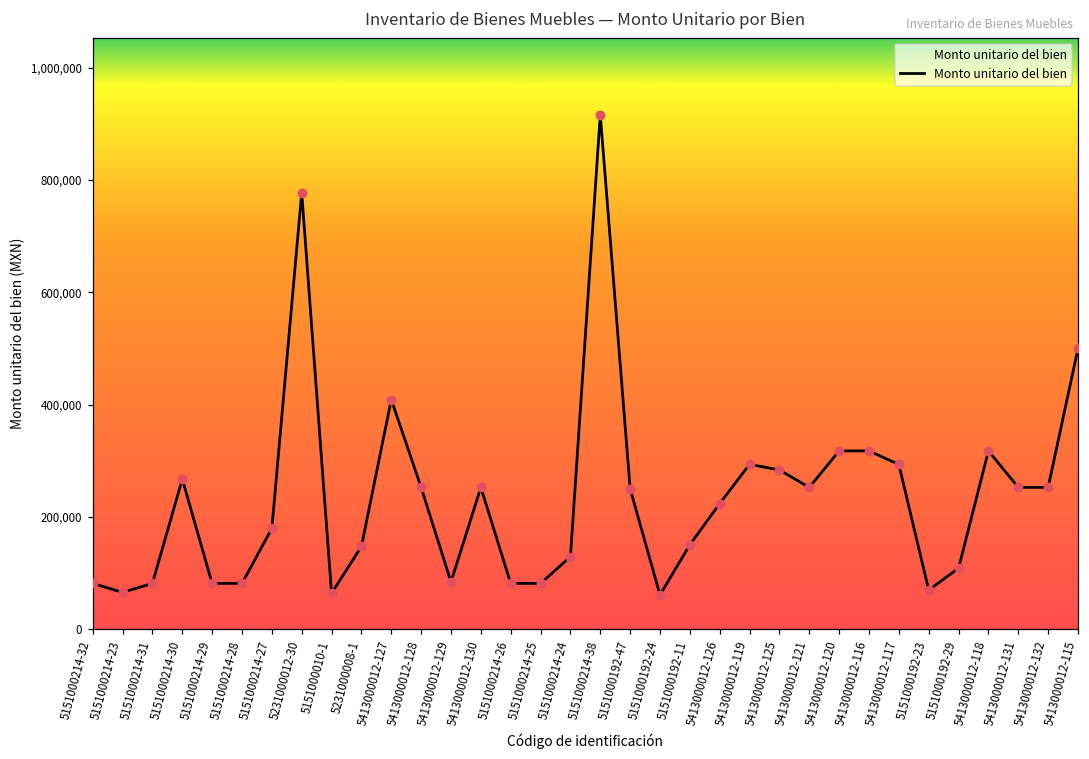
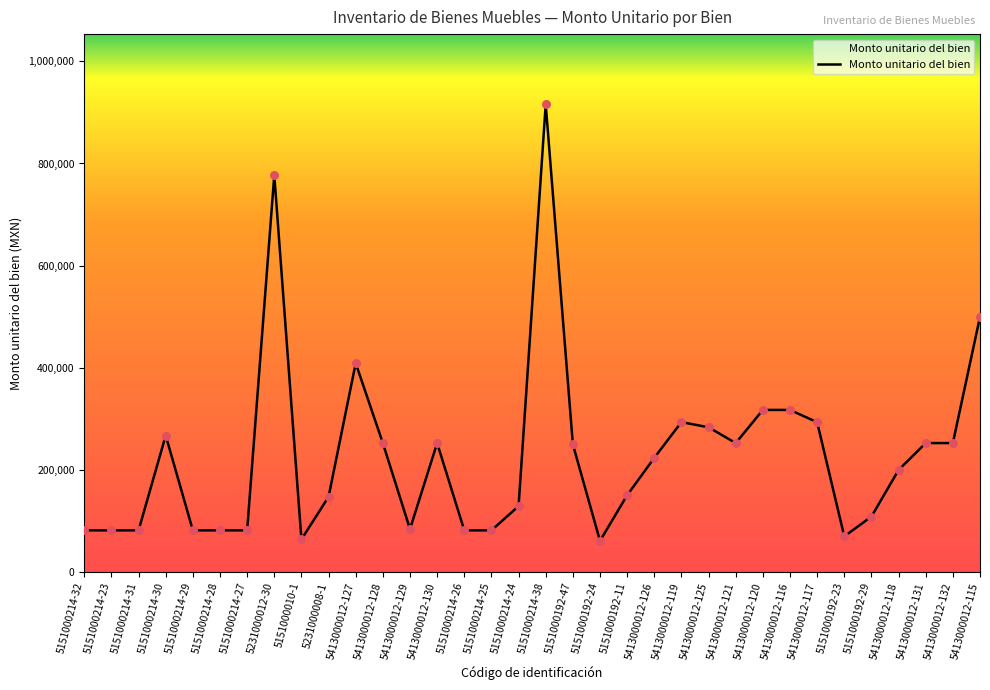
  {
    "5151000214-32": "80,000",
-   "5151000214-23": "70,000",
+   "5151000214-23": "80,000",
    "5151000214-31": "80,000",
    "5151000214-30": "270,000",
    "5151000214-29": "80,000",
    "5151000214-28": "80,000",
-   "5151000214-27": "180,000",
+   "5151000214-27": "80,000",
    "5231000012-30": "780,000",
    "5151000010-1": "60,000",
    "5231000008-1": "150,000",
    "5413000012-127": "410,000",
    "5413000012-128": "250,000",
    "5413000012-129": "80,000",
    "5413000012-130": "250,000",
    "5151000214-26": "80,000",
    "5151000214-25": "80,000",
    "5151000214-24": "130,000",
    "5151000214-38": "920,000",
    "5151000192-47": "250,000",
    "5151000192-24": "60,000",
    "5151000192-11": "150,000",
    "5413000012-126": "220,000",
    "5413000012-119": "290,000",
    "5413000012-125": "280,000",
    "5413000012-121": "250,000",
    "5413000012-120": "320,000",
    "5413000012-116": "320,000",
    "5413000012-117": "290,000",
    "5151000192-23": "70,000",
    "5151000192-29": "110,000",
-   "5413000012-118": "320,000",
+   "5413000012-118": "200,000",
    "5413000012-131": "250,000",
    "5413000012-132": "250,000",
    "5413000012-115": "500,000"
  }
